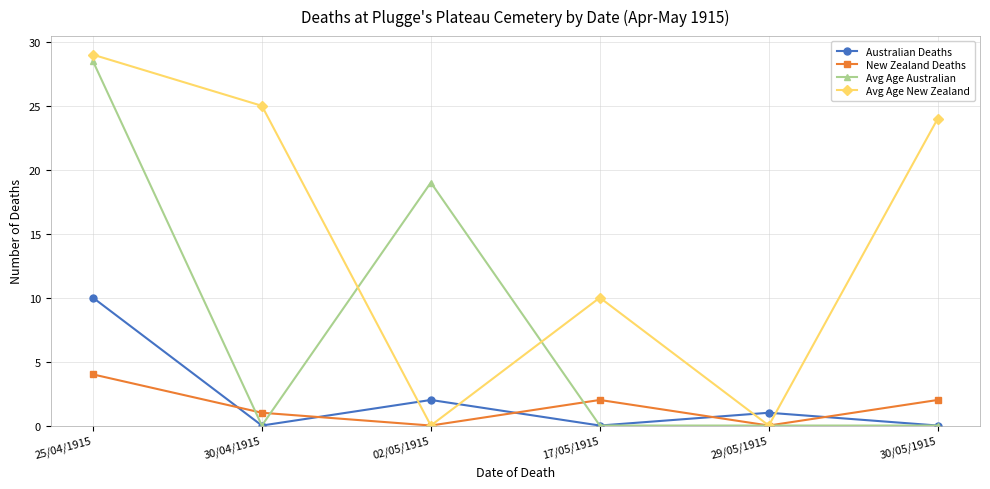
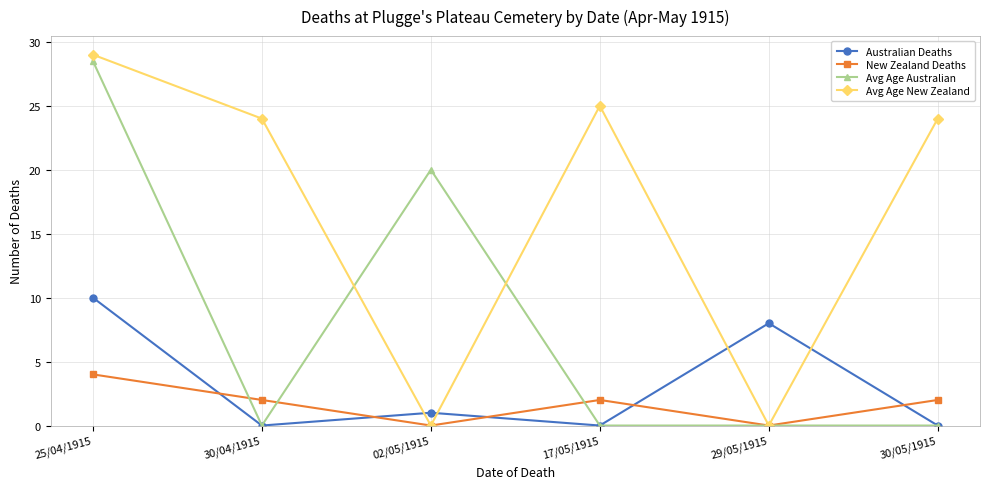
  {
    "Australian Deaths": {
      "25/04/1915": 10,
-     "02/05/1915": 2,
-     "29/05/1915": 1
+     "02/05/1915": 1,
+     "29/05/1915": 8
    },
    "New Zealand Deaths": {
      "25/04/1915": 4,
-     "30/04/1915": 1,
+     "30/04/1915": 2,
      "17/05/1915": 2,
      "30/05/1915": 2
    },
    "Avg Age Australian": {
      "25/04/1915": 28.5,
-     "02/05/1915": 19
+     "02/05/1915": 20
    },
    "Avg Age New Zealand": {
      "25/04/1915": 29,
-     "30/04/1915": 25,
-     "17/05/1915": 10,
+     "30/04/1915": 24,
+     "17/05/1915": 25,
      "30/05/1915": 24
    }
  }
